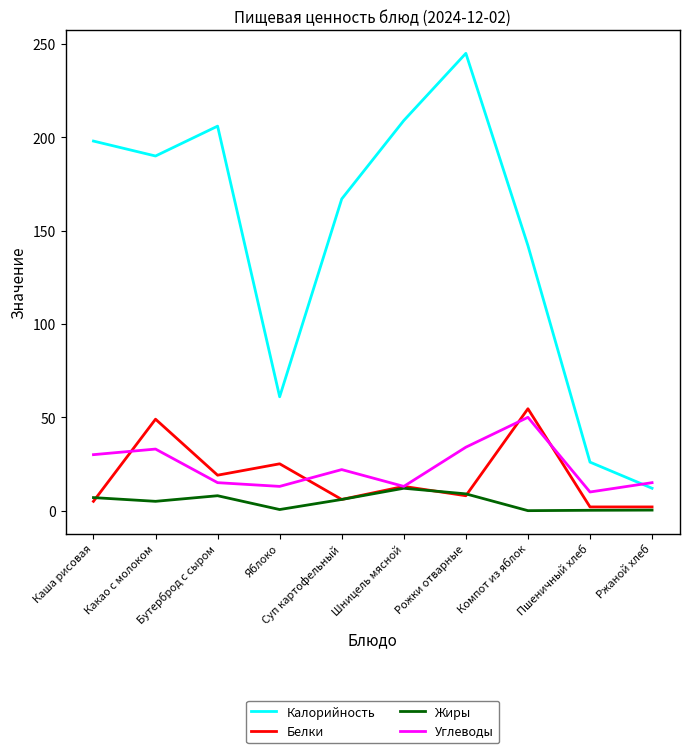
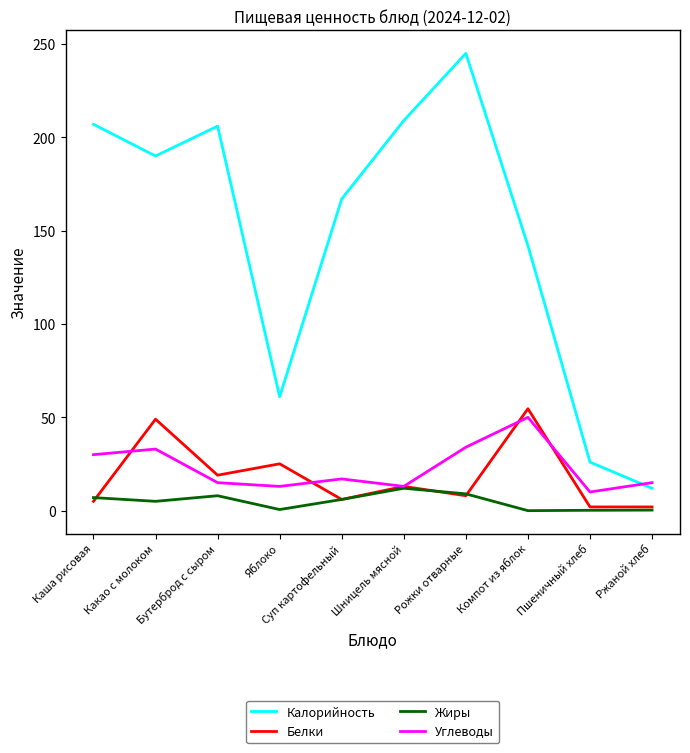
  {
    "Калорийность": {
-     "Каша рисовая": 198,
+     "Каша рисовая": 207,
      "Какао с молоком": 190,
      "Бутерброд с сыром": 206,
      "Яблоко": 61,
      "Суп картофельный": 167,
      "Шницель мясной": 209,
      "Рожки отварные": 245,
      "Компот из яблок": 142,
      "Пшеничный хлеб": 26,
      "Ржаной хлеб": 12
    },
    "Белки": {
      "Каша рисовая": 5,
      "Какао с молоком": 49,
      "Бутерброд с сыром": 19,
      "Яблоко": 25,
      "Компот из яблок": 55,
      "Пшеничный хлеб": 2,
      "Ржаной хлеб": 2
    },
    "Жиры": {
      "Каша рисовая": 7,
      "Какао с молоком": 5,
      "Бутерброд с сыром": 8,
      "Яблоко": 1,
      "Компот из яблок": 0,
      "Пшеничный хлеб": 0,
      "Ржаной хлеб": 0
    },
    "Углеводы": {
      "Каша рисовая": 30,
      "Какао с молоком": 33,
      "Бутерброд с сыром": 15,
      "Яблоко": 13,
-     "Суп картофельный": 22,
+     "Суп картофельный": 17,
      "Рожки отварные": 34,
      "Компот из яблок": 50,
      "Пшеничный хлеб": 10,
      "Ржаной хлеб": 15
    }
  }
